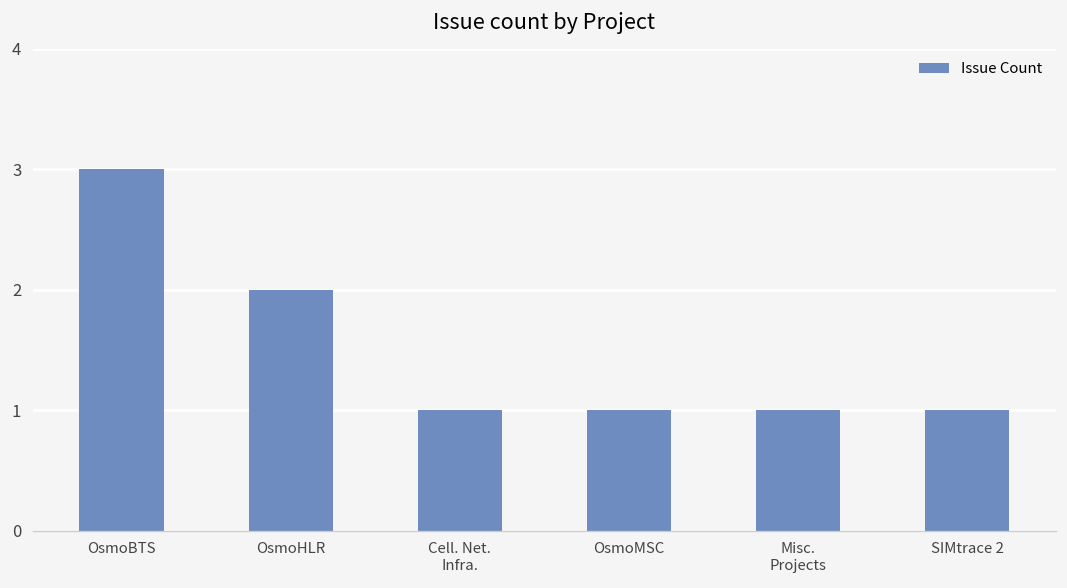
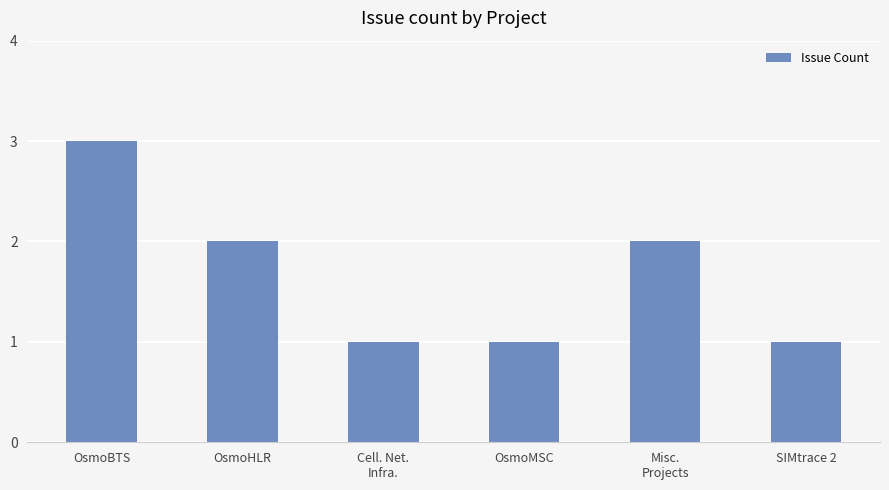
  {
    "OsmoBTS": 3,
    "OsmoHLR": 2,
    "Cell. Net. Infra.": 1,
    "OsmoMSC": 1,
-   "Misc. Projects": 1,
+   "Misc. Projects": 2,
    "SIMtrace 2": 1
  }
